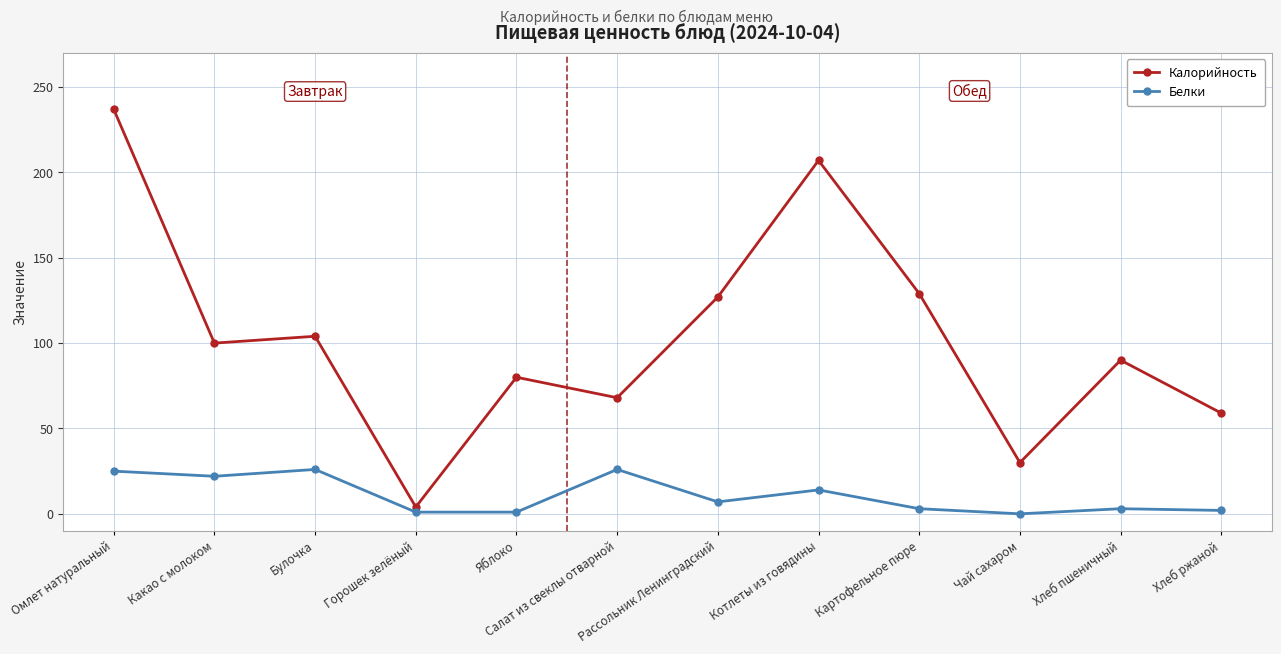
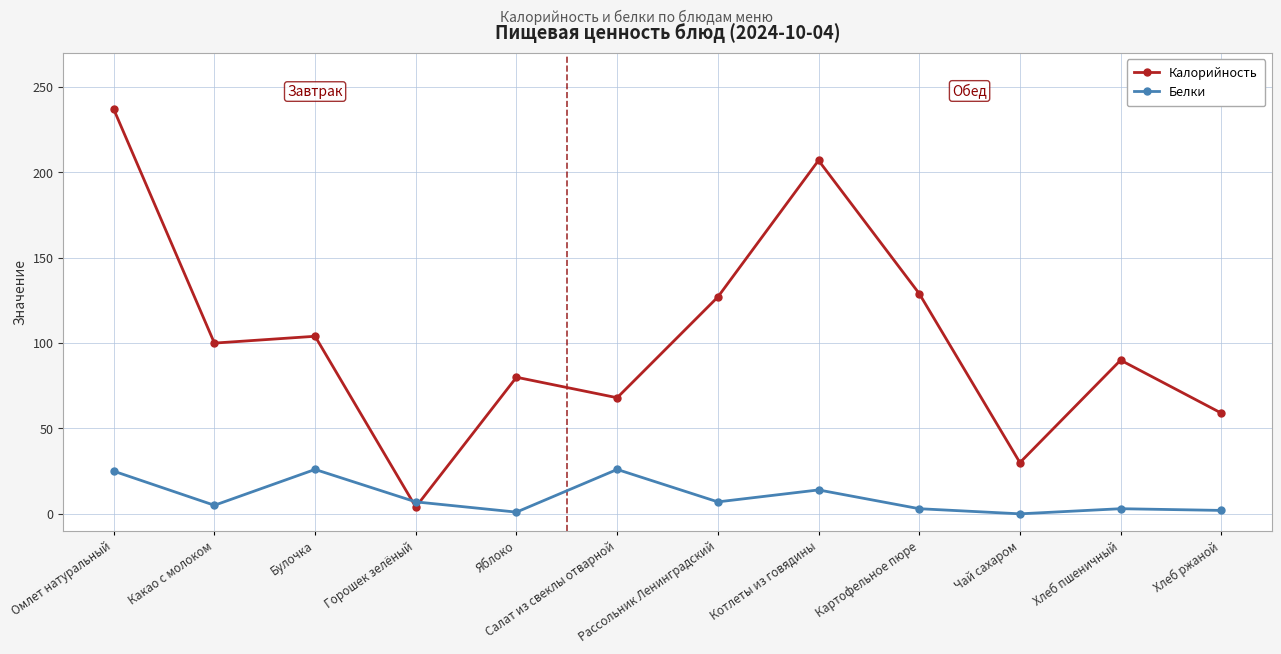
  {
    "Калорийность": {
      "Омлет натуральный": 237,
      "Какао с молоком": 100,
      "Булочка": 104,
      "Горошек зелёный": 4,
      "Яблоко": 80,
      "Салат из свеклы отварной": 68,
      "Рассольник Ленинградский": 127,
      "Котлеты из говядины": 207,
      "Картофельное пюре": 129,
      "Чай сахаром": 30,
      "Хлеб пшеничный": 90,
      "Хлеб ржаной": 59
    },
    "Белки": {
      "Омлет натуральный": 25,
-     "Какао с молоком": 22,
+     "Какао с молоком": 5,
      "Булочка": 26,
-     "Горошек зелёный": 1,
+     "Горошек зелёный": 7,
      "Яблоко": 1,
      "Салат из свеклы отварной": 26,
      "Рассольник Ленинградский": 7,
      "Котлеты из говядины": 14,
      "Картофельное пюре": 3,
      "Чай сахаром": 0,
      "Хлеб пшеничный": 3,
      "Хлеб ржаной": 2
    }
  }
